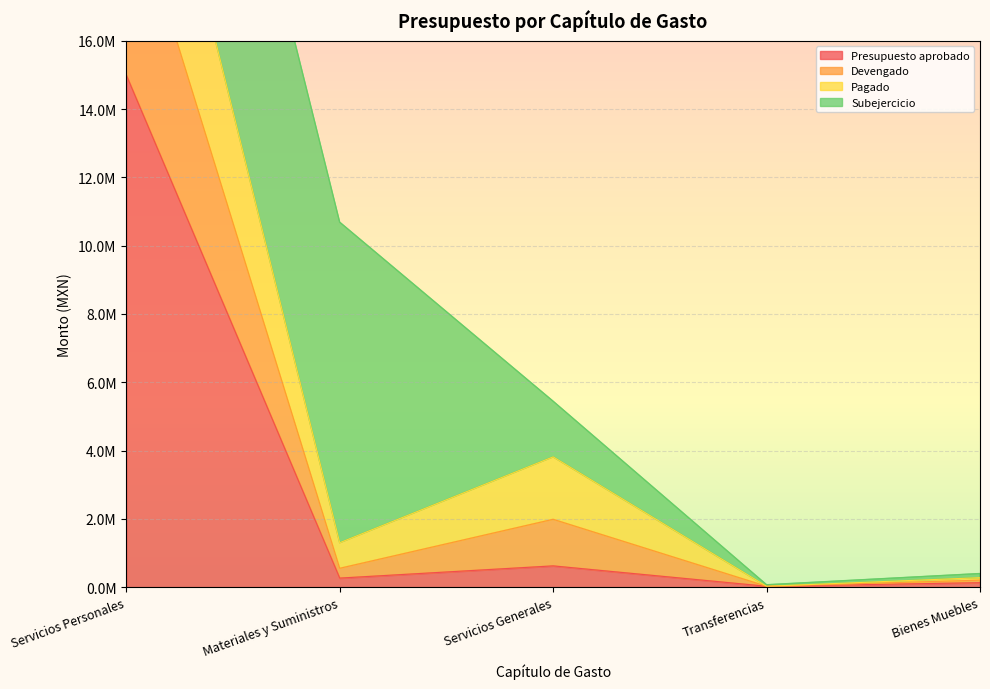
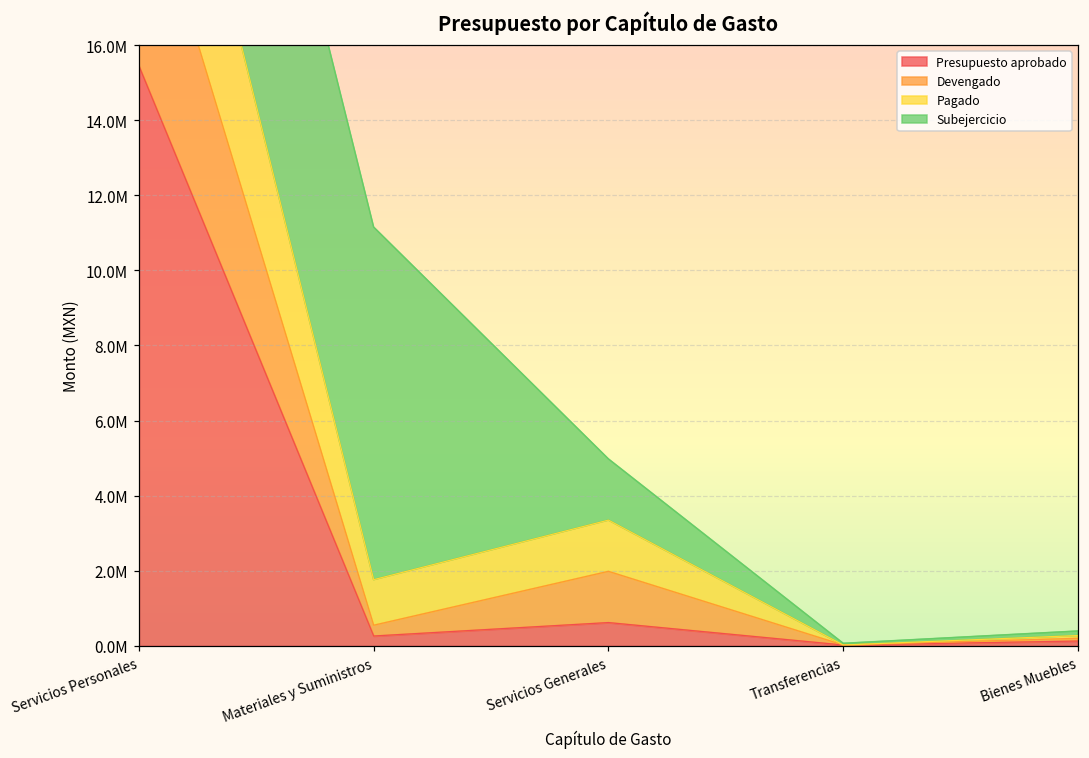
  {
    "Presupuesto aprobado": {
-     "Servicios Personales": 15000000,
+     "Servicios Personales": 15400000,
      "Materiales y Suministros": 300000,
      "Servicios Generales": 600000
    },
    "Devengado": {
      "Materiales y Suministros": 300000,
      "Servicios Generales": 1400000
    },
    "Pagado": {
-     "Materiales y Suministros": 700000,
-     "Servicios Generales": 1800000
+     "Materiales y Suministros": 1200000,
+     "Servicios Generales": 1400000
    },
    "Subejercicio": {
      "Materiales y Suministros": 9400000,
      "Servicios Generales": 1600000,
      "Bienes Muebles": 100000
    }
  }
